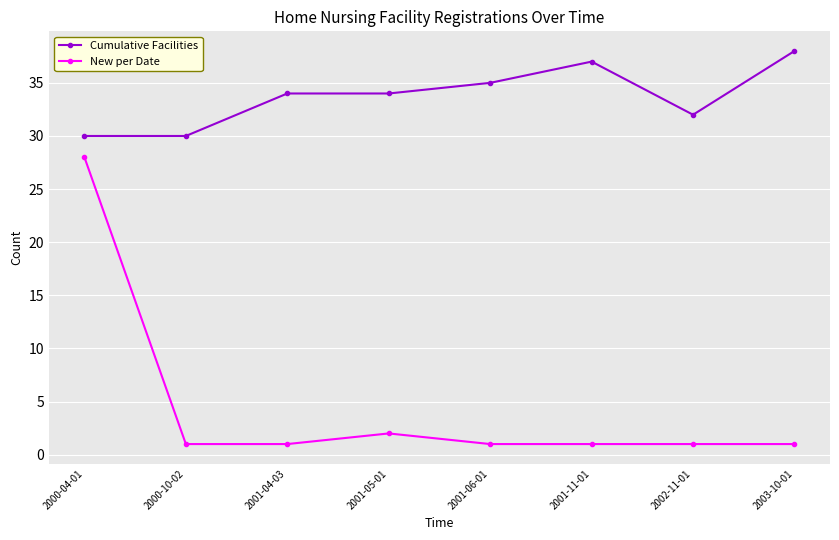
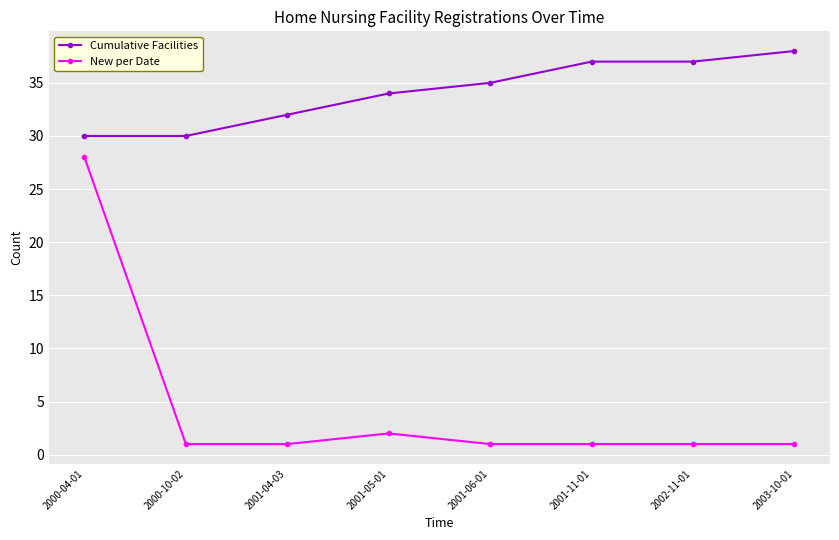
  {
    "Cumulative Facilities": {
      "2000-04-01": 30,
      "2000-10-02": 30,
-     "2001-04-03": 34,
+     "2001-04-03": 32,
      "2001-05-01": 34,
      "2001-06-01": 35,
      "2001-11-01": 37,
-     "2002-11-01": 32,
+     "2002-11-01": 37,
      "2003-10-01": 38
    },
    "New per Date": {
      "2000-04-01": 28,
      "2000-10-02": 1,
      "2001-04-03": 1,
      "2001-05-01": 2,
      "2001-06-01": 1,
      "2001-11-01": 1,
      "2002-11-01": 1,
      "2003-10-01": 1
    }
  }
